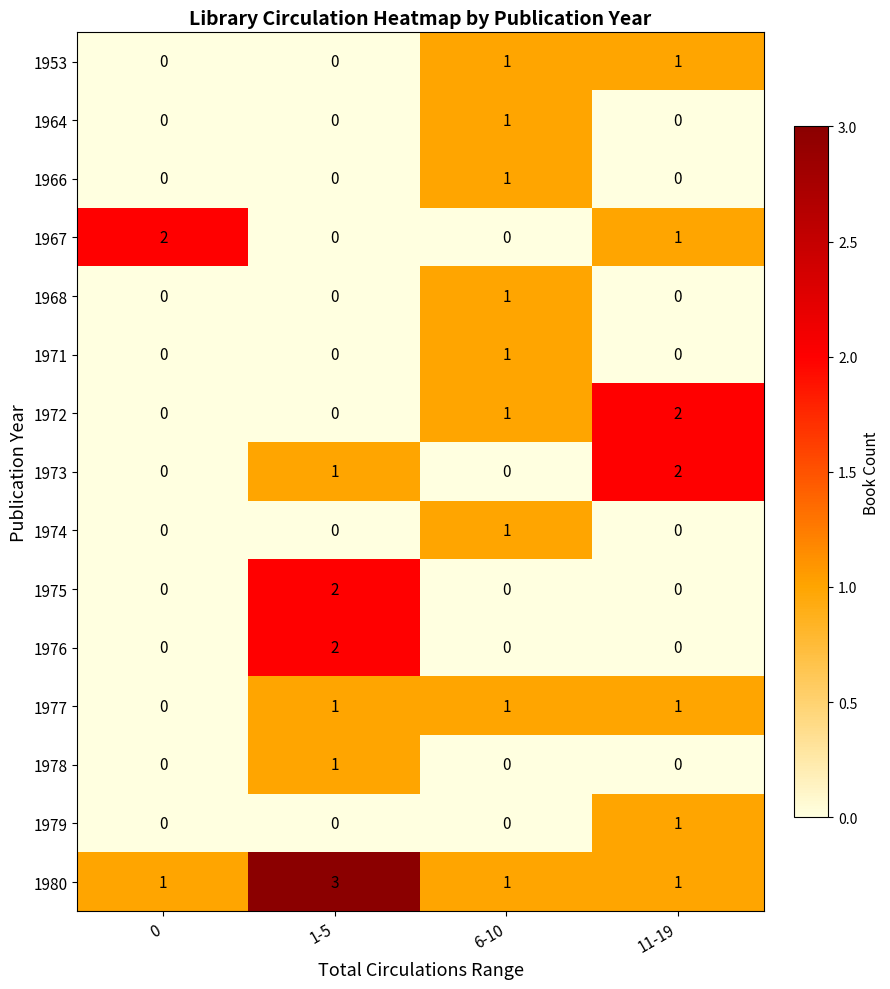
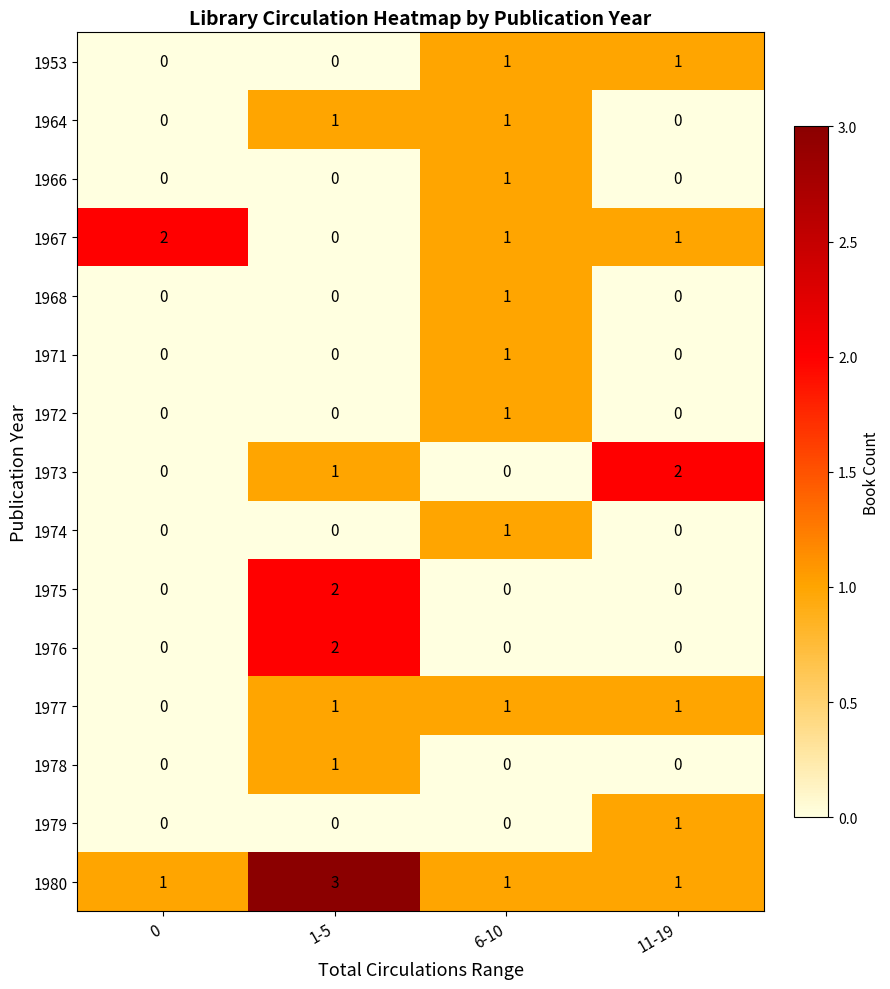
  {
    "1953": {
      "0": 0,
      "1-5": 0,
      "6-10": 1,
      "11-19": 1
    },
    "1964": {
      "0": 0,
-     "1-5": 0,
+     "1-5": 1,
      "6-10": 1,
      "11-19": 0
    },
    "1966": {
      "0": 0,
      "1-5": 0,
      "6-10": 1,
      "11-19": 0
    },
    "1967": {
      "0": 2,
      "1-5": 0,
-     "6-10": 0,
+     "6-10": 1,
      "11-19": 1
    },
    "1968": {
      "0": 0,
      "1-5": 0,
      "6-10": 1,
      "11-19": 0
    },
    "1971": {
      "0": 0,
      "1-5": 0,
      "6-10": 1,
      "11-19": 0
    },
    "1972": {
      "0": 0,
      "1-5": 0,
      "6-10": 1,
-     "11-19": 2
+     "11-19": 0
    },
    "1973": {
      "0": 0,
      "1-5": 1,
      "6-10": 0,
      "11-19": 2
    },
    "1974": {
      "0": 0,
      "1-5": 0,
      "6-10": 1,
      "11-19": 0
    },
    "1975": {
      "0": 0,
      "1-5": 2,
      "6-10": 0,
      "11-19": 0
    },
    "1976": {
      "0": 0,
      "1-5": 2,
      "6-10": 0,
      "11-19": 0
    },
    "1977": {
      "0": 0,
      "1-5": 1,
      "6-10": 1,
      "11-19": 1
    },
    "1978": {
      "0": 0,
      "1-5": 1,
      "6-10": 0,
      "11-19": 0
    },
    "1979": {
      "0": 0,
      "1-5": 0,
      "6-10": 0,
      "11-19": 1
    },
    "1980": {
      "0": 1,
      "1-5": 3,
      "6-10": 1,
      "11-19": 1
    }
  }
